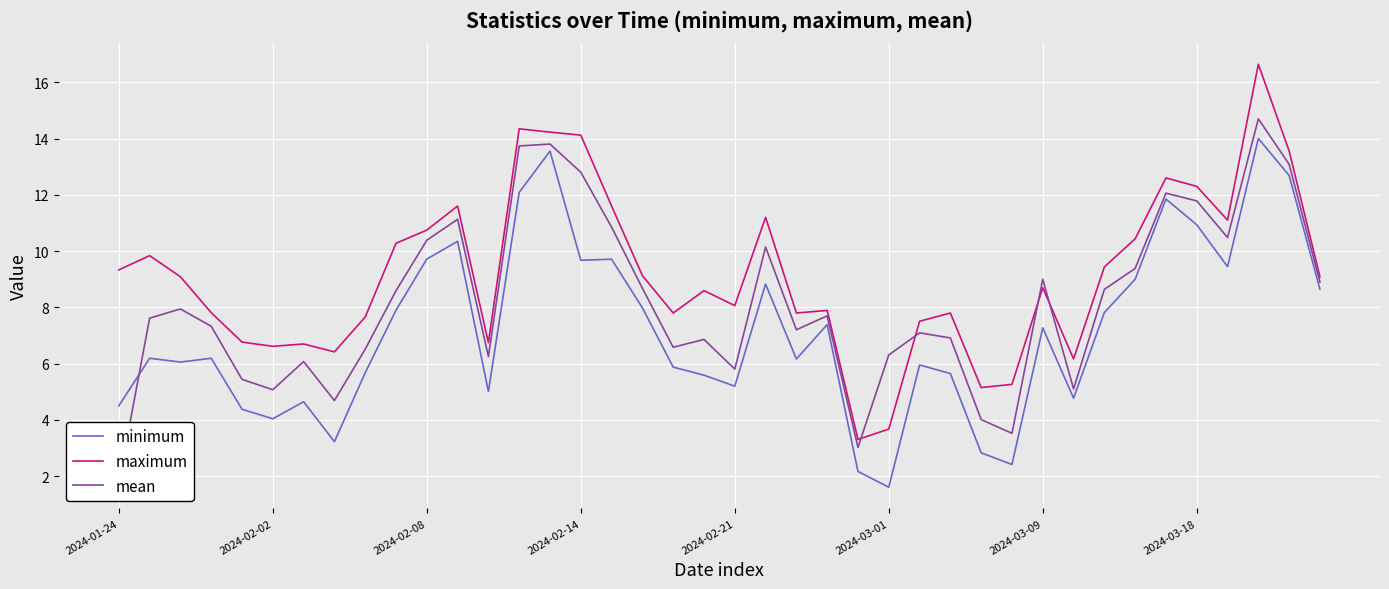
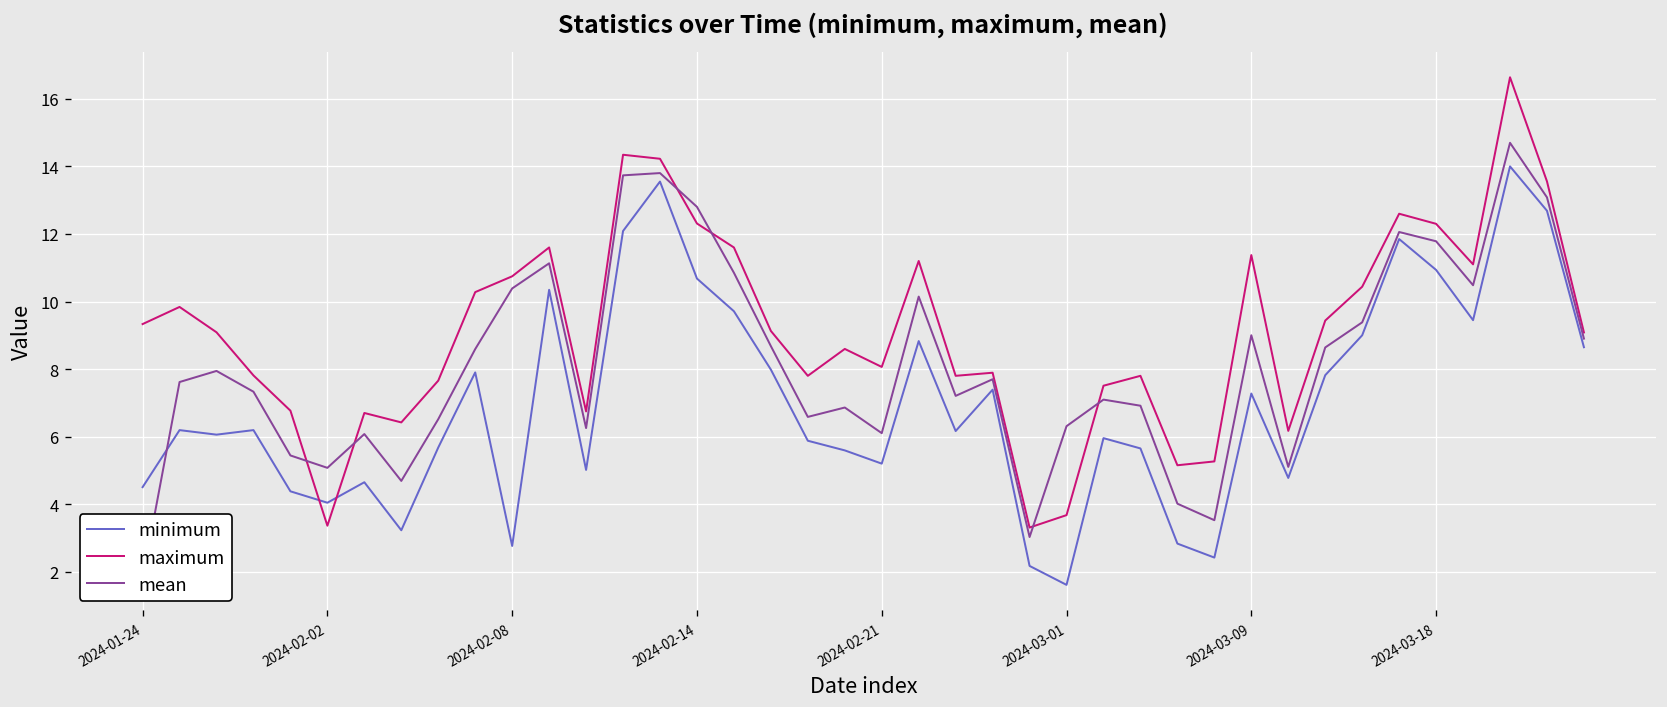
  {
    "minimum": {
      "2024-01-24": 4.5,
      "2024-02-02": 4.0,
-     "2024-02-08": 9.7,
-     "2024-02-14": 9.7,
+     "2024-02-08": 2.8,
+     "2024-02-14": 10.7,
      "2024-02-21": 5.2,
      "2024-03-01": 1.6,
      "2024-03-09": 7.3,
      "2024-03-18": 10.9
    },
    "maximum": {
      "2024-01-24": 9.3,
-     "2024-02-02": 6.6,
+     "2024-02-02": 3.4,
      "2024-02-08": 10.7,
-     "2024-02-14": 14.1,
+     "2024-02-14": 12.3,
      "2024-02-21": 8.1,
      "2024-03-01": 3.7,
-     "2024-03-09": 8.7,
+     "2024-03-09": 11.4,
      "2024-03-18": 12.3
    },
    "mean": {
      "2024-02-02": 5.1,
      "2024-02-08": 10.4,
      "2024-02-14": 12.8,
-     "2024-02-21": 5.8,
+     "2024-02-21": 6.1,
      "2024-03-01": 6.3,
      "2024-03-09": 9.0,
      "2024-03-18": 11.8
    }
  }
